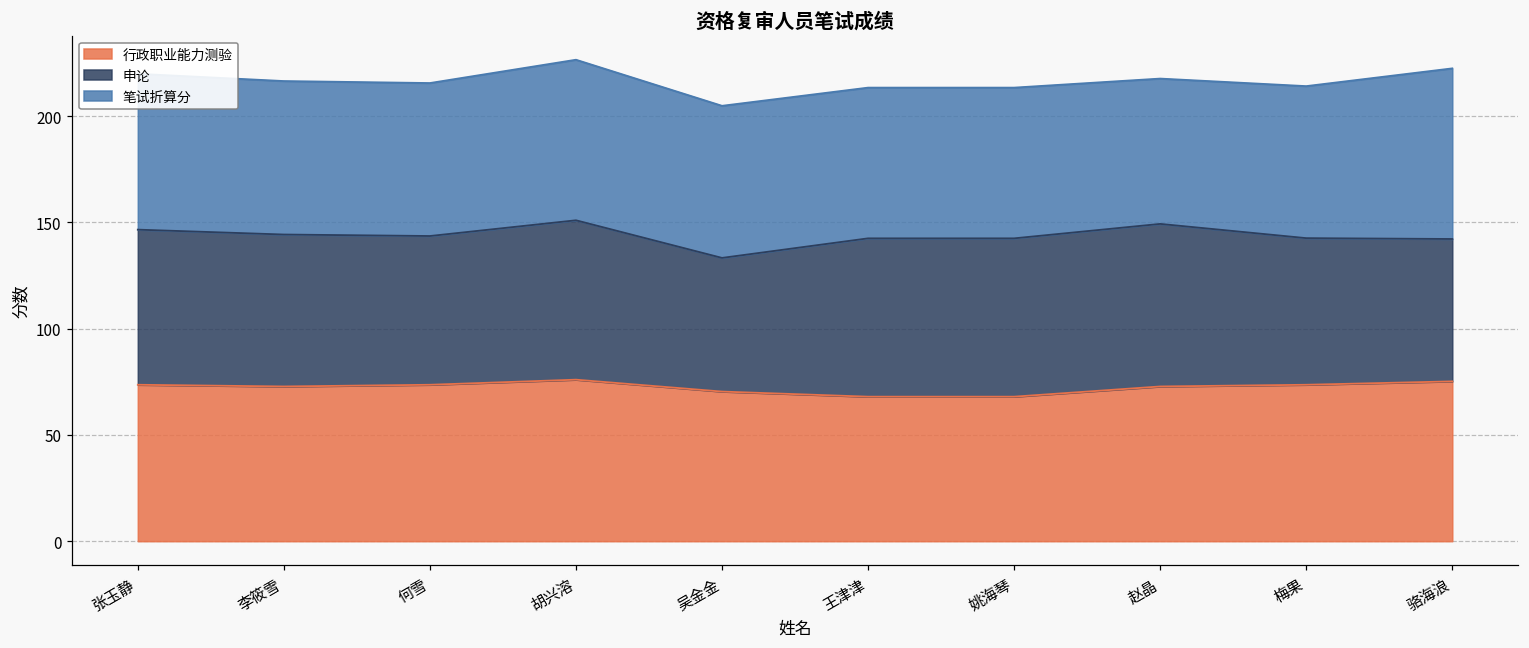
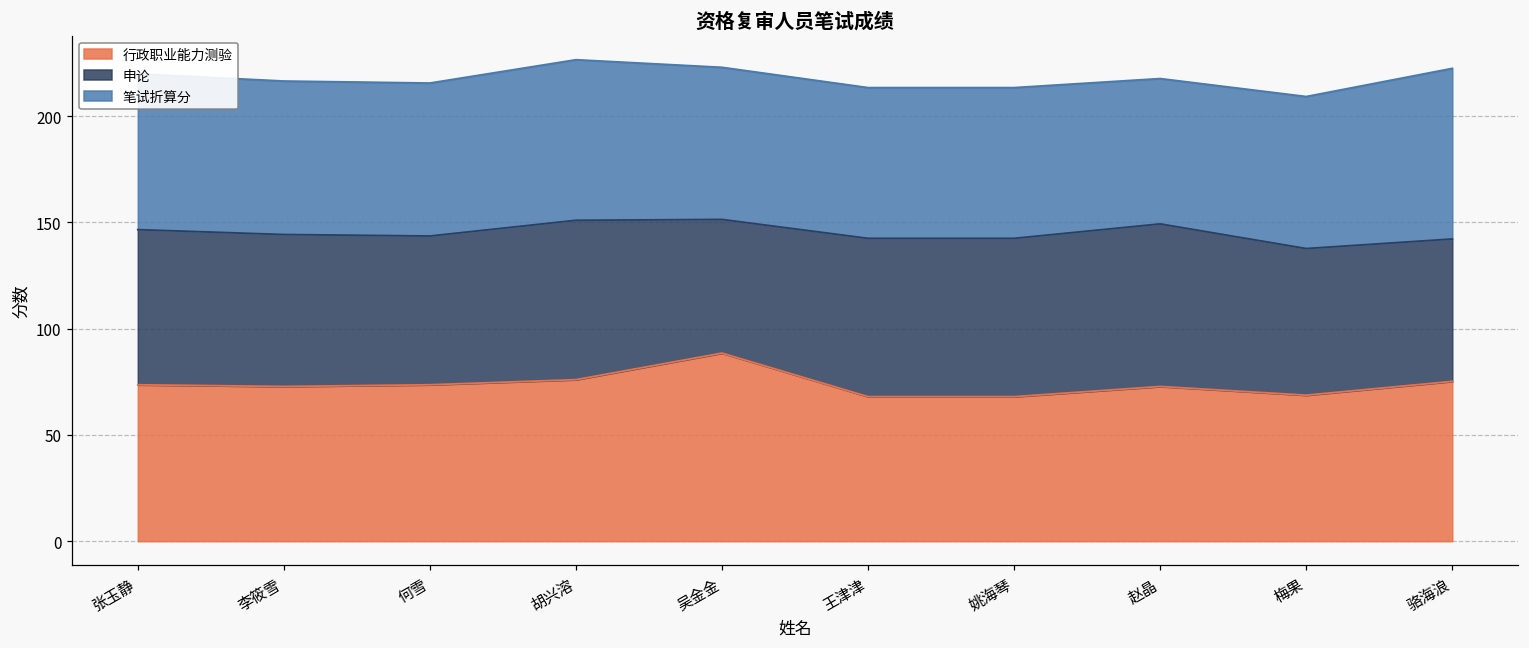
  {
    "行政职业能力测验": {
      "张玉静": 74,
      "李筱雪": 73,
      "何雪": 74,
      "胡兴溶": 76,
-     "吴金金": 70,
+     "吴金金": 89,
      "王津津": 68,
      "姚海琴": 68,
      "赵晶": 73,
-     "梅果": 74,
+     "梅果": 69,
      "骆海浪": 75
    },
    "申论": {
      "张玉静": 73,
      "李筱雪": 72,
      "何雪": 70,
      "胡兴溶": 75,
      "吴金金": 63,
      "王津津": 75,
      "姚海琴": 75,
      "赵晶": 77,
      "梅果": 69,
      "骆海浪": 67
    },
    "笔试折算分": {
      "李筱雪": 72,
      "何雪": 72,
      "胡兴溶": 76,
      "吴金金": 72,
      "王津津": 71,
      "姚海琴": 71,
      "赵晶": 68,
      "梅果": 72,
      "骆海浪": 80
    }
  }
